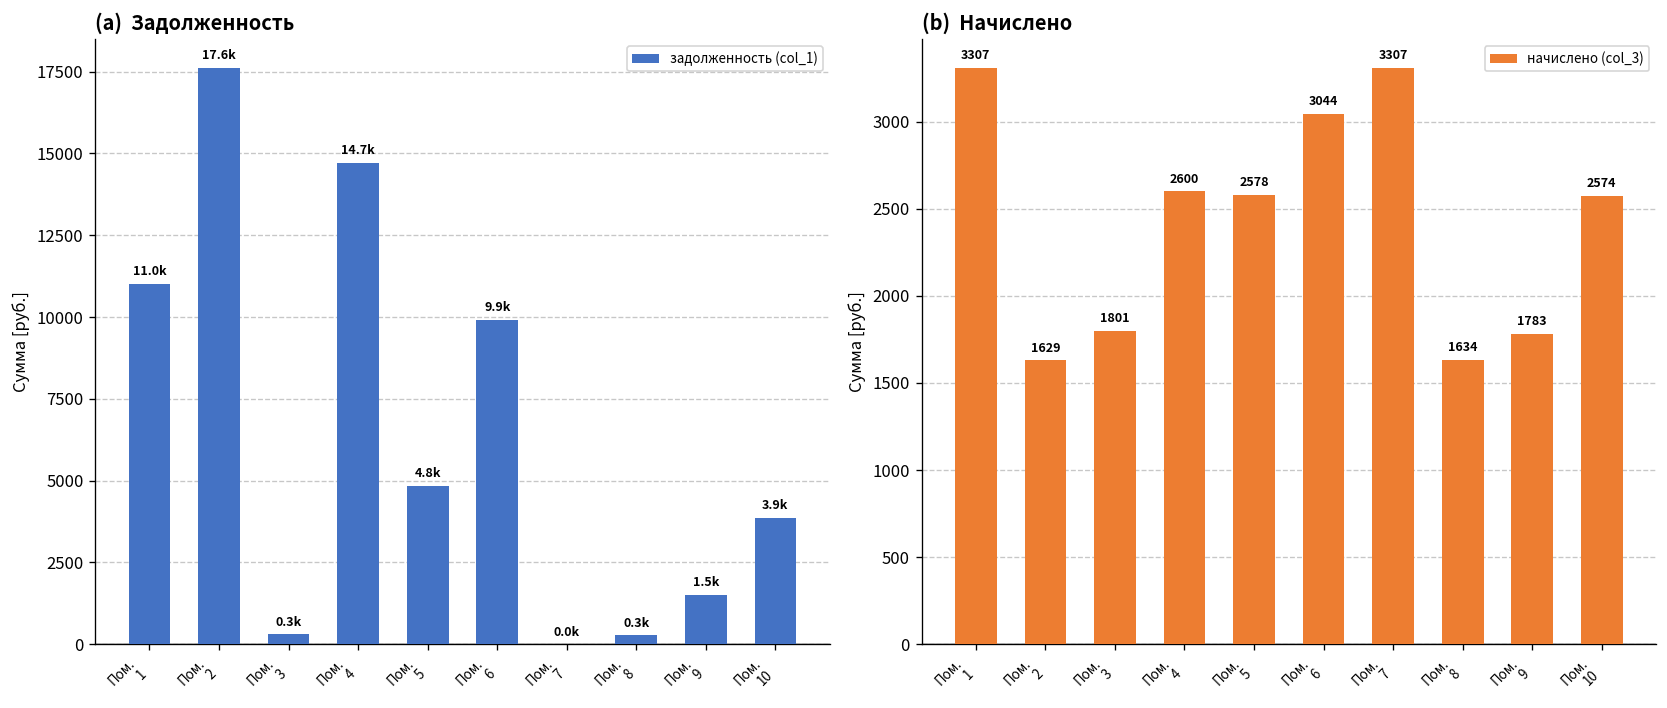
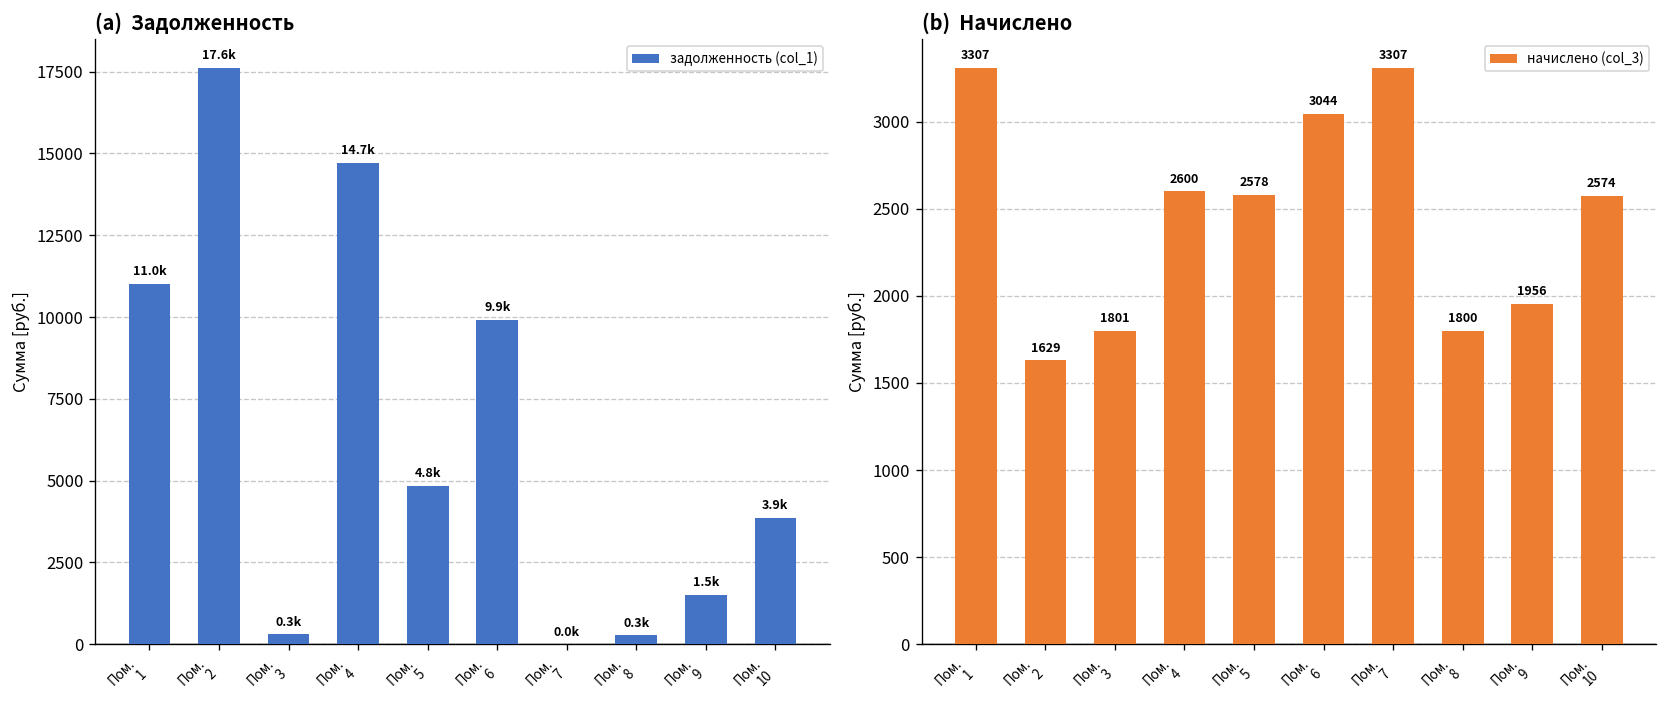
  {
    "(a) Задолженность": {
      "Пом. 1": "11.0k",
      "Пом. 2": "17.6k",
      "Пом. 3": "0.3k",
      "Пом. 4": "14.7k",
      "Пом. 5": "4.8k",
      "Пом. 6": "9.9k",
      "Пом. 7": "0.0k",
      "Пом. 8": "0.3k",
      "Пом. 9": "1.5k",
      "Пом. 10": "3.9k"
    },
    "(b) Начислено": {
      "Пом. 1": "3307",
      "Пом. 2": "1629",
      "Пом. 3": "1801",
      "Пом. 4": "2600",
      "Пом. 5": "2578",
      "Пом. 6": "3044",
      "Пом. 7": "3307",
-     "Пом. 8": "1634",
-     "Пом. 9": "1783",
+     "Пом. 8": "1800",
+     "Пом. 9": "1956",
      "Пом. 10": "2574"
    }
  }
